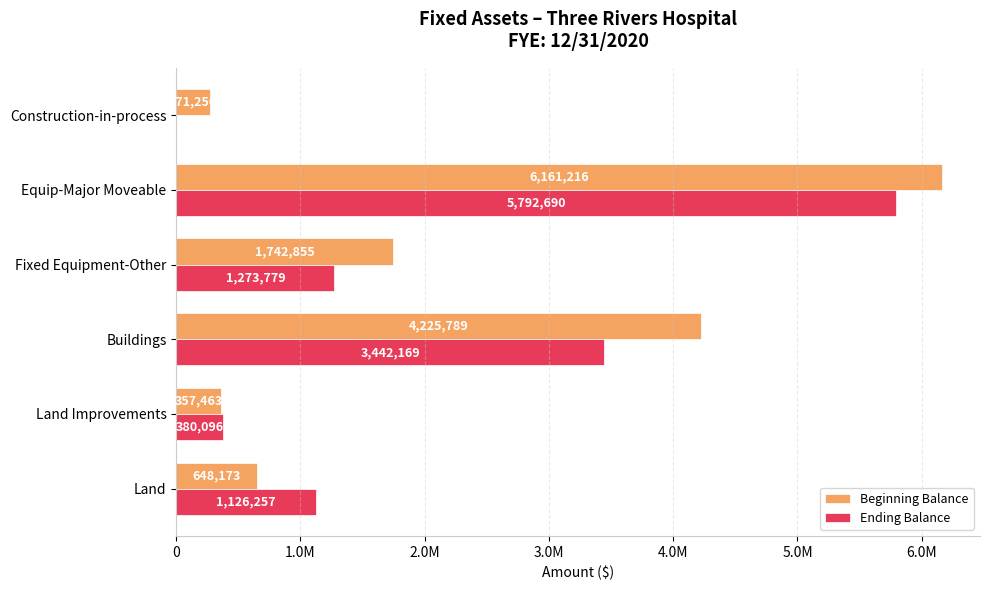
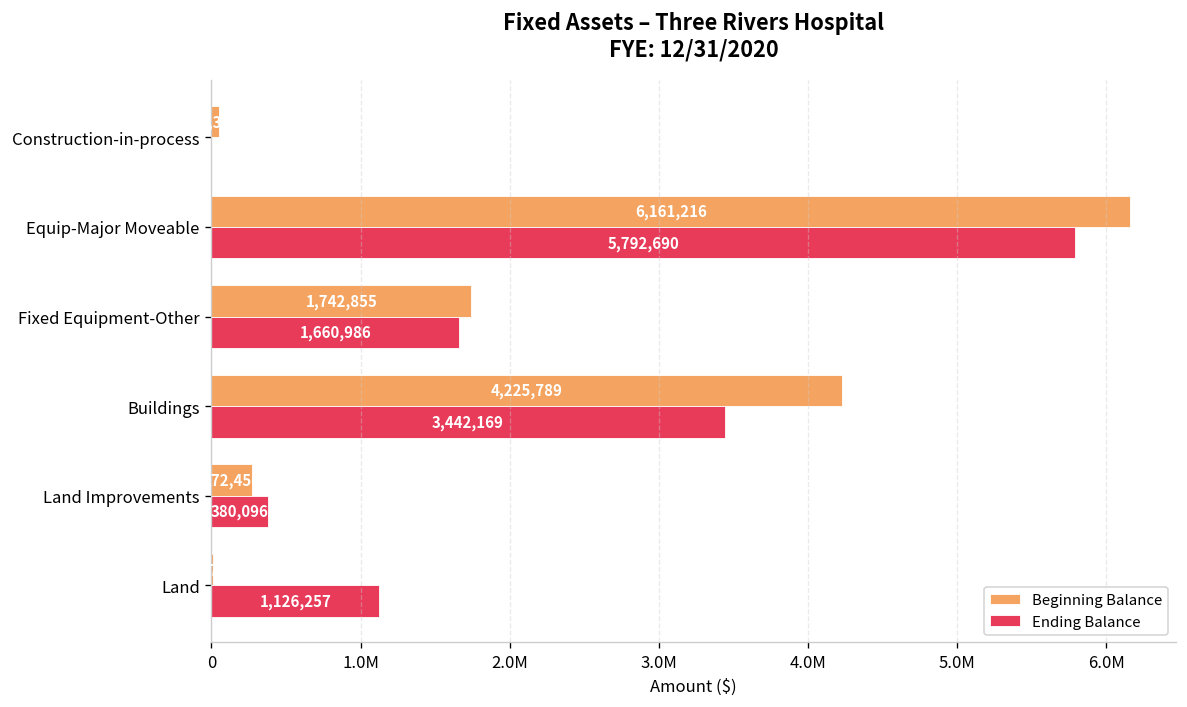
  {
    "Beginning Balance": {
-     "Construction-in-process": "270000",
+     "Construction-in-process": "50000",
      "Equip-Major Moveable": "6,161,216",
      "Fixed Equipment-Other": "1,742,855",
      "Buildings": "4,225,789",
-     "Land Improvements": "357,463",
-     "Land": "650000"
+     "Land Improvements": "272,450",
+     "Land": "10000"
    },
    "Ending Balance": {
      "Equip-Major Moveable": "5,792,690",
-     "Fixed Equipment-Other": "1,273,779",
+     "Fixed Equipment-Other": "1,660,986",
      "Buildings": "3,442,169",
      "Land Improvements": "380,096",
      "Land": "1,126,257"
    }
  }
